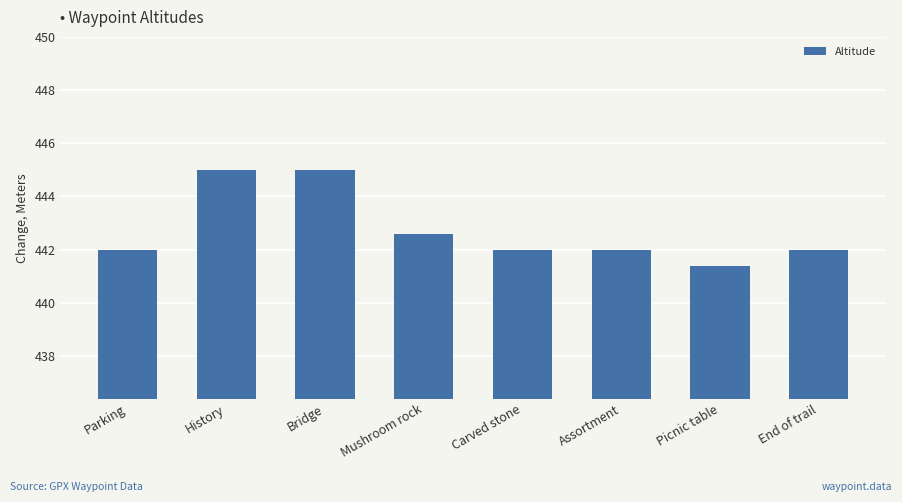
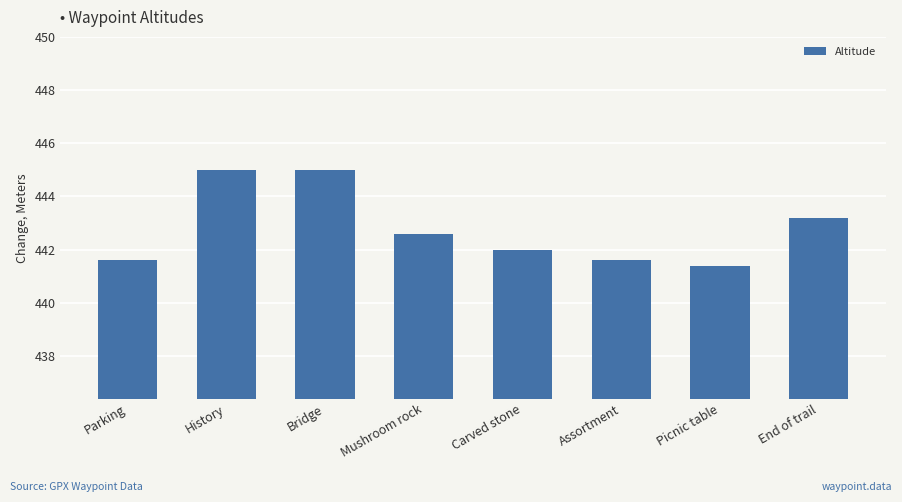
  {
-   "Parking": 442.0,
+   "Parking": 441.6,
    "History": 445.0,
    "Bridge": 445.0,
    "Mushroom rock": 442.6,
    "Carved stone": 442.0,
-   "Assortment": 442.0,
+   "Assortment": 441.6,
    "Picnic table": 441.4,
-   "End of trail": 442.0
+   "End of trail": 443.2
  }
